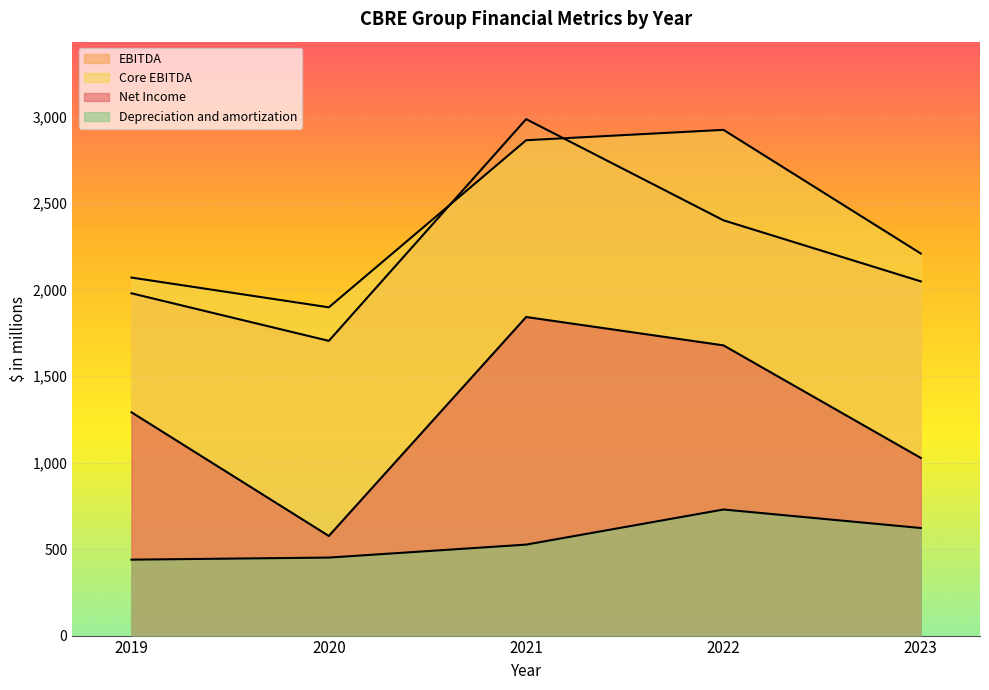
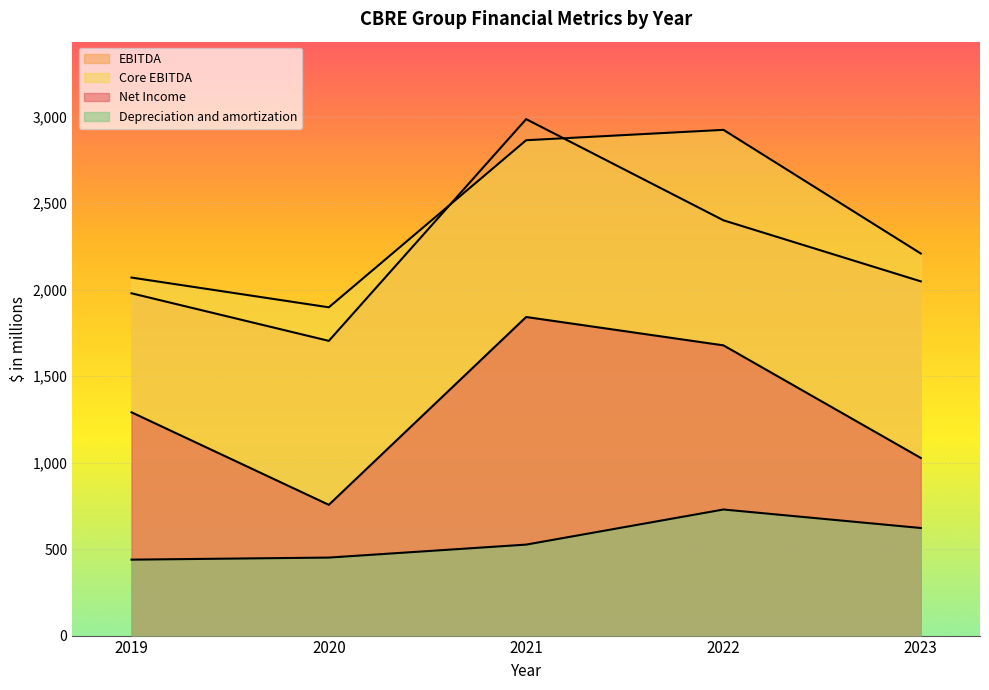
  {
    "Net Income": {
      "2019": "1,290",
-     "2020": "580",
+     "2020": "760",
      "2021": "1,840",
      "2022": "1,680",
      "2023": "1,030"
    },
    "Depreciation and amortization": {
      "2019": "440",
      "2020": "450",
      "2021": "530",
      "2022": "730",
      "2023": "620"
    }
  }
